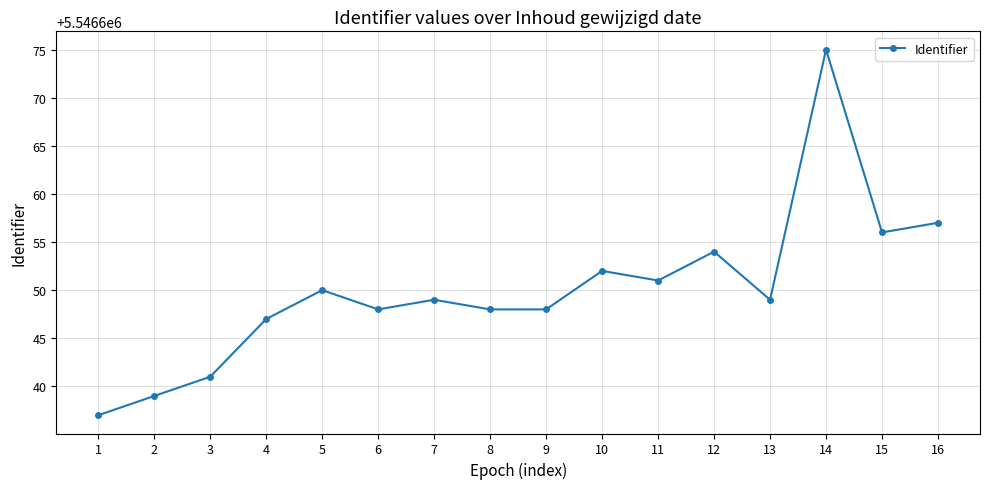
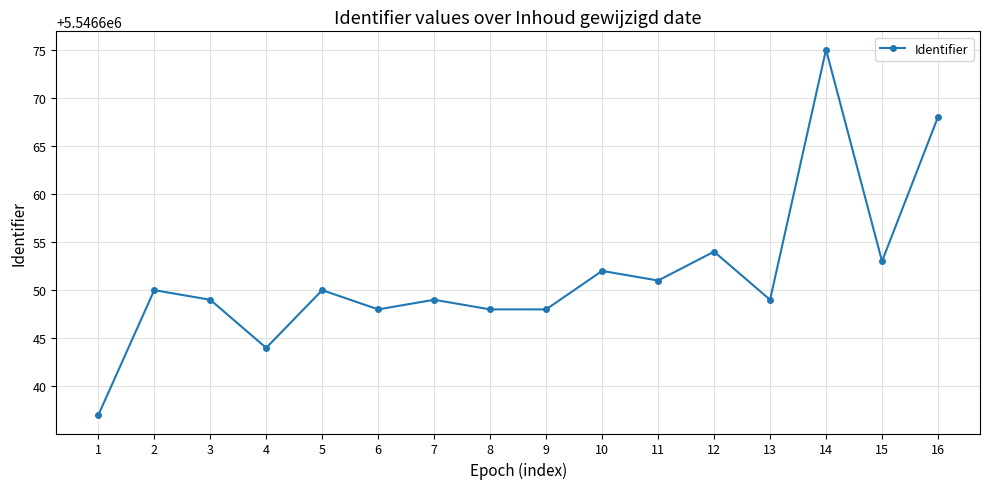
  {
    "1": 5546637,
-   "2": 5546639,
-   "3": 5546641,
-   "4": 5546647,
+   "2": 5546650,
+   "3": 5546649,
+   "4": 5546644,
    "5": 5546650,
    "6": 5546648,
    "7": 5546649,
    "8": 5546648,
    "9": 5546648,
    "10": 5546652,
    "11": 5546651,
    "12": 5546654,
    "13": 5546649,
    "14": 5546675,
-   "15": 5546656,
-   "16": 5546657
+   "15": 5546653,
+   "16": 5546668
  }
